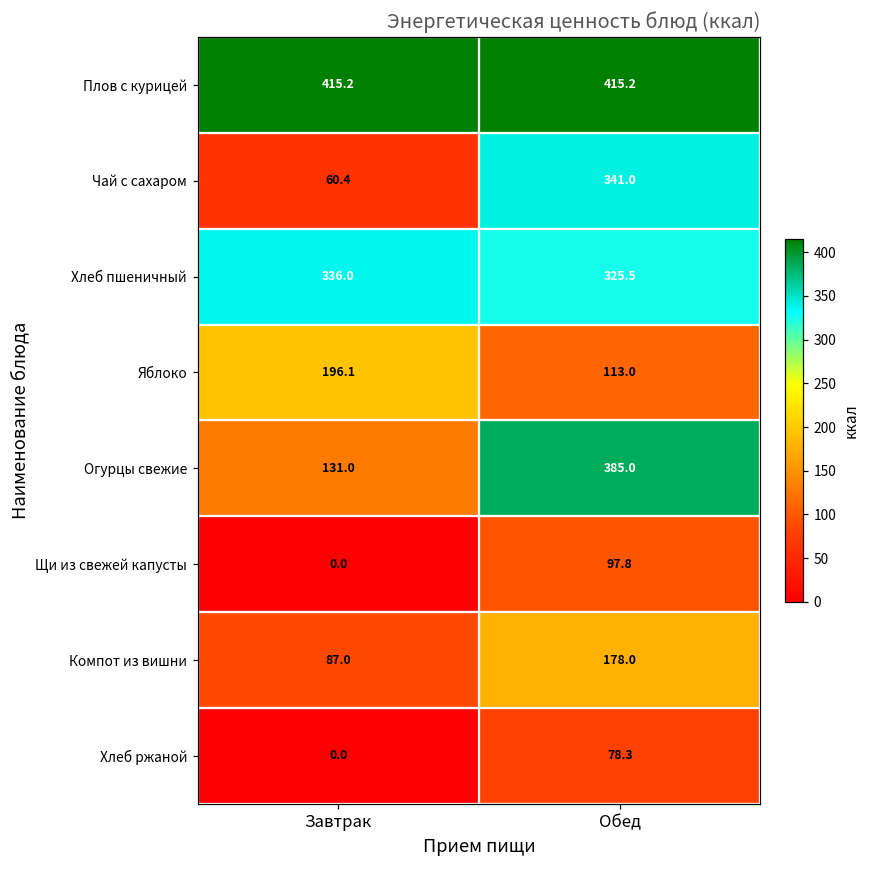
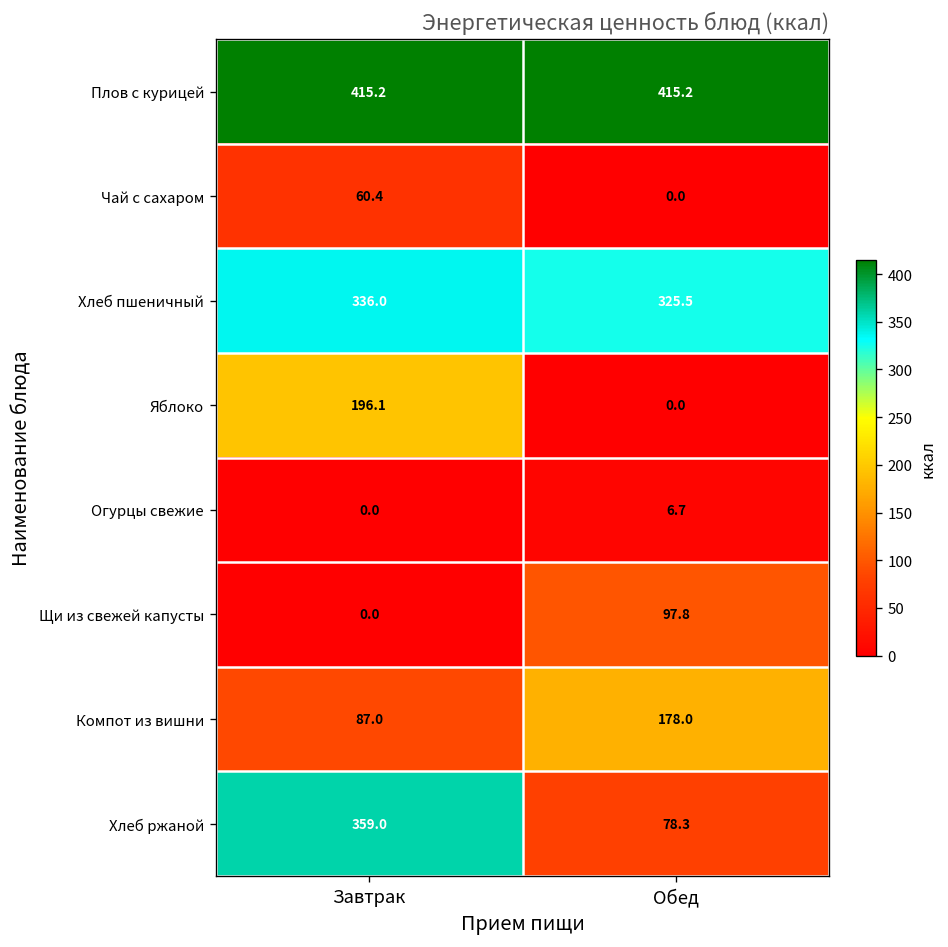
  {
    "Плов с курицей": {
      "Завтрак": 415.2,
      "Обед": 415.2
    },
    "Чай с сахаром": {
      "Завтрак": 60.4,
-     "Обед": 341.0
+     "Обед": 0.0
    },
    "Хлеб пшеничный": {
      "Завтрак": 336.0,
      "Обед": 325.5
    },
    "Яблоко": {
      "Завтрак": 196.1,
-     "Обед": 113.0
+     "Обед": 0.0
    },
    "Огурцы свежие": {
-     "Завтрак": 131.0,
-     "Обед": 385.0
+     "Завтрак": 0.0,
+     "Обед": 6.7
    },
    "Щи из свежей капусты": {
      "Завтрак": 0.0,
      "Обед": 97.8
    },
    "Компот из вишни": {
      "Завтрак": 87.0,
      "Обед": 178.0
    },
    "Хлеб ржаной": {
-     "Завтрак": 0.0,
+     "Завтрак": 359.0,
      "Обед": 78.3
    }
  }
